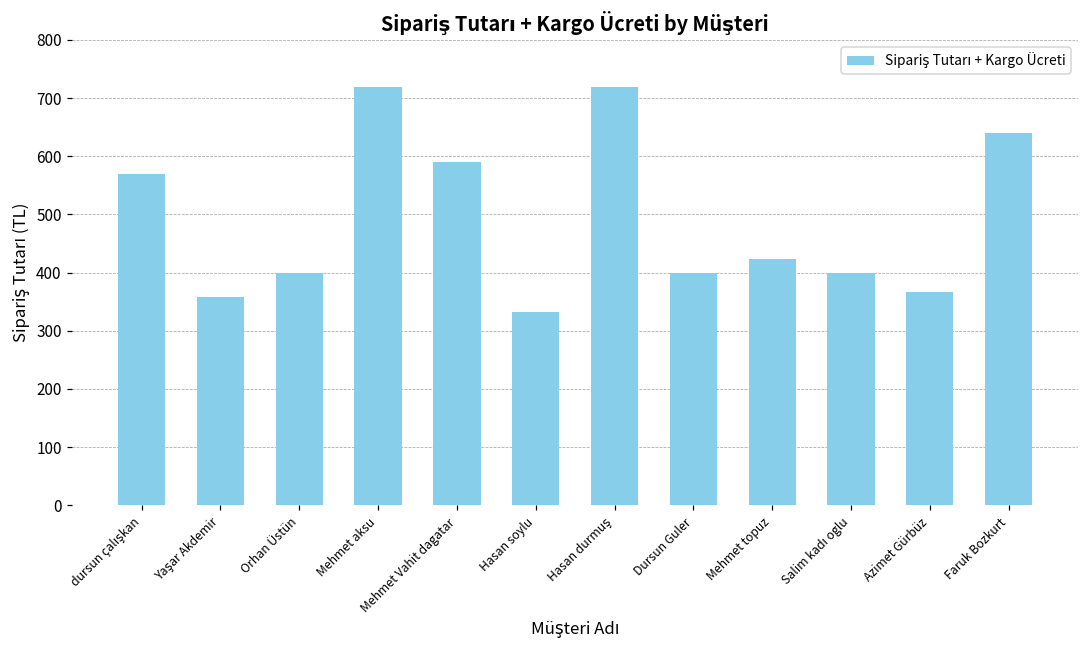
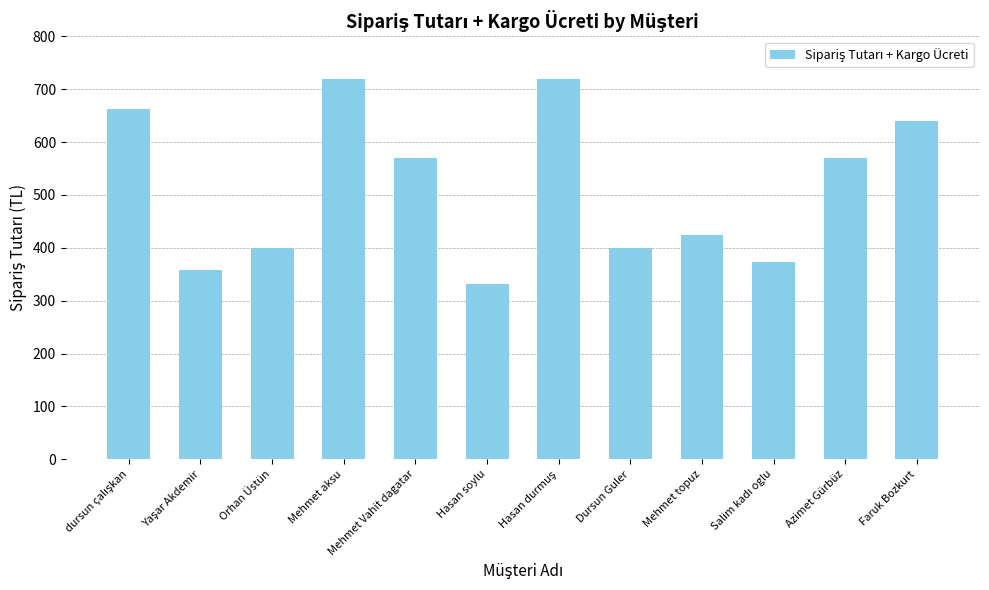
  {
-   "dursun çalışkan": 570,
+   "dursun çalışkan": 660,
    "Yaşar Akdemir": 360,
    "Orhan Üstün": 400,
    "Mehmet aksu": 720,
-   "Mehmet Vahit dagatar": 590,
+   "Mehmet Vahit dagatar": 570,
    "Hasan soylu": 330,
    "Hasan durmuş": 720,
    "Dursun Guler": 400,
    "Mehmet topuz": 420,
-   "Salim kadı oglu": 400,
-   "Azimet Gürbüz": 370,
+   "Salim kadı oglu": 370,
+   "Azimet Gürbüz": 570,
    "Faruk Bozkurt": 640
  }
